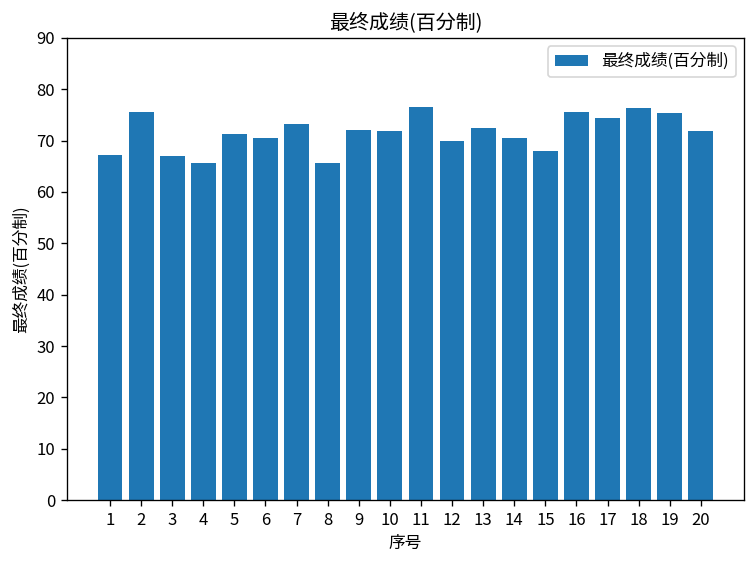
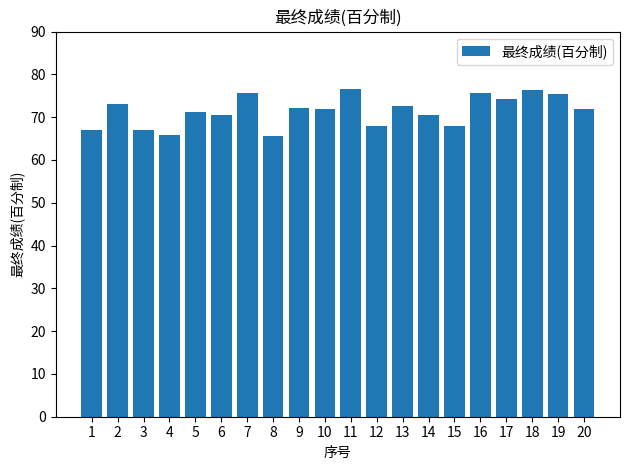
  {
    "1": 67,
-   "2": 75,
+   "2": 73,
    "3": 67,
    "4": 66,
    "5": 71,
    "6": 70,
-   "7": 73,
+   "7": 76,
    "8": 66,
    "9": 72,
    "10": 72,
    "11": 77,
-   "12": 70,
+   "12": 68,
    "13": 73,
    "14": 70,
    "15": 68,
    "16": 76,
    "17": 74,
    "18": 76,
    "19": 75,
    "20": 72
  }
